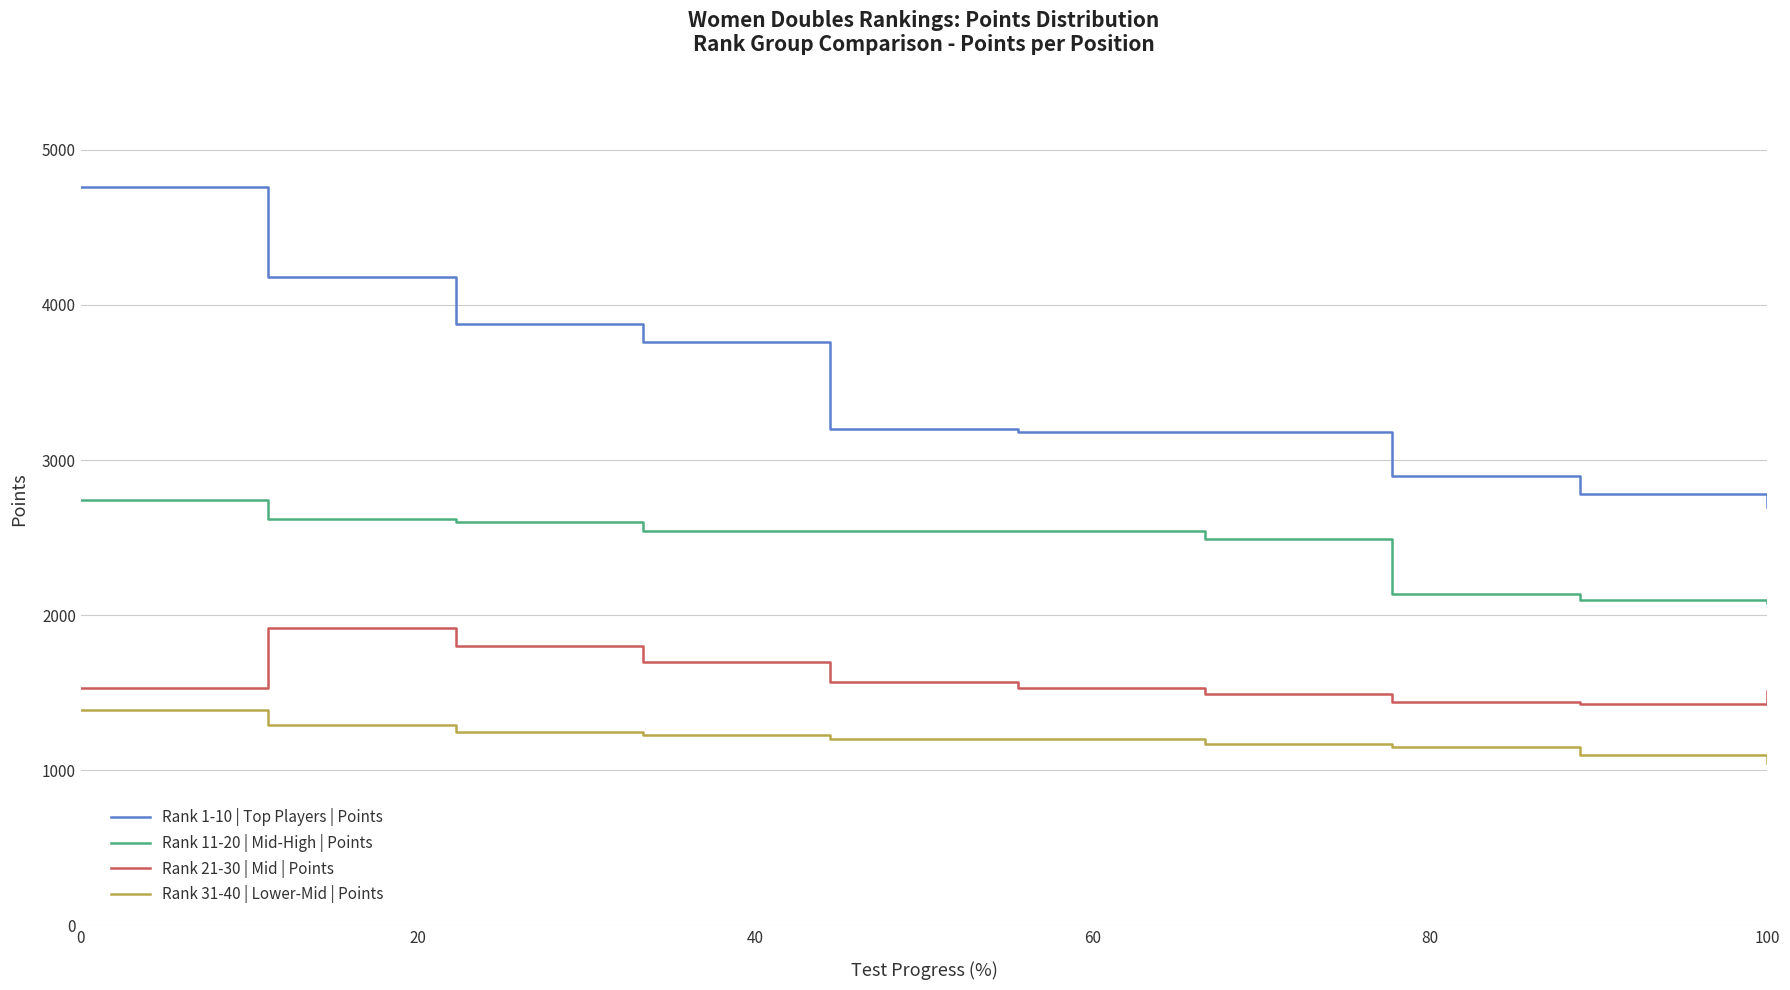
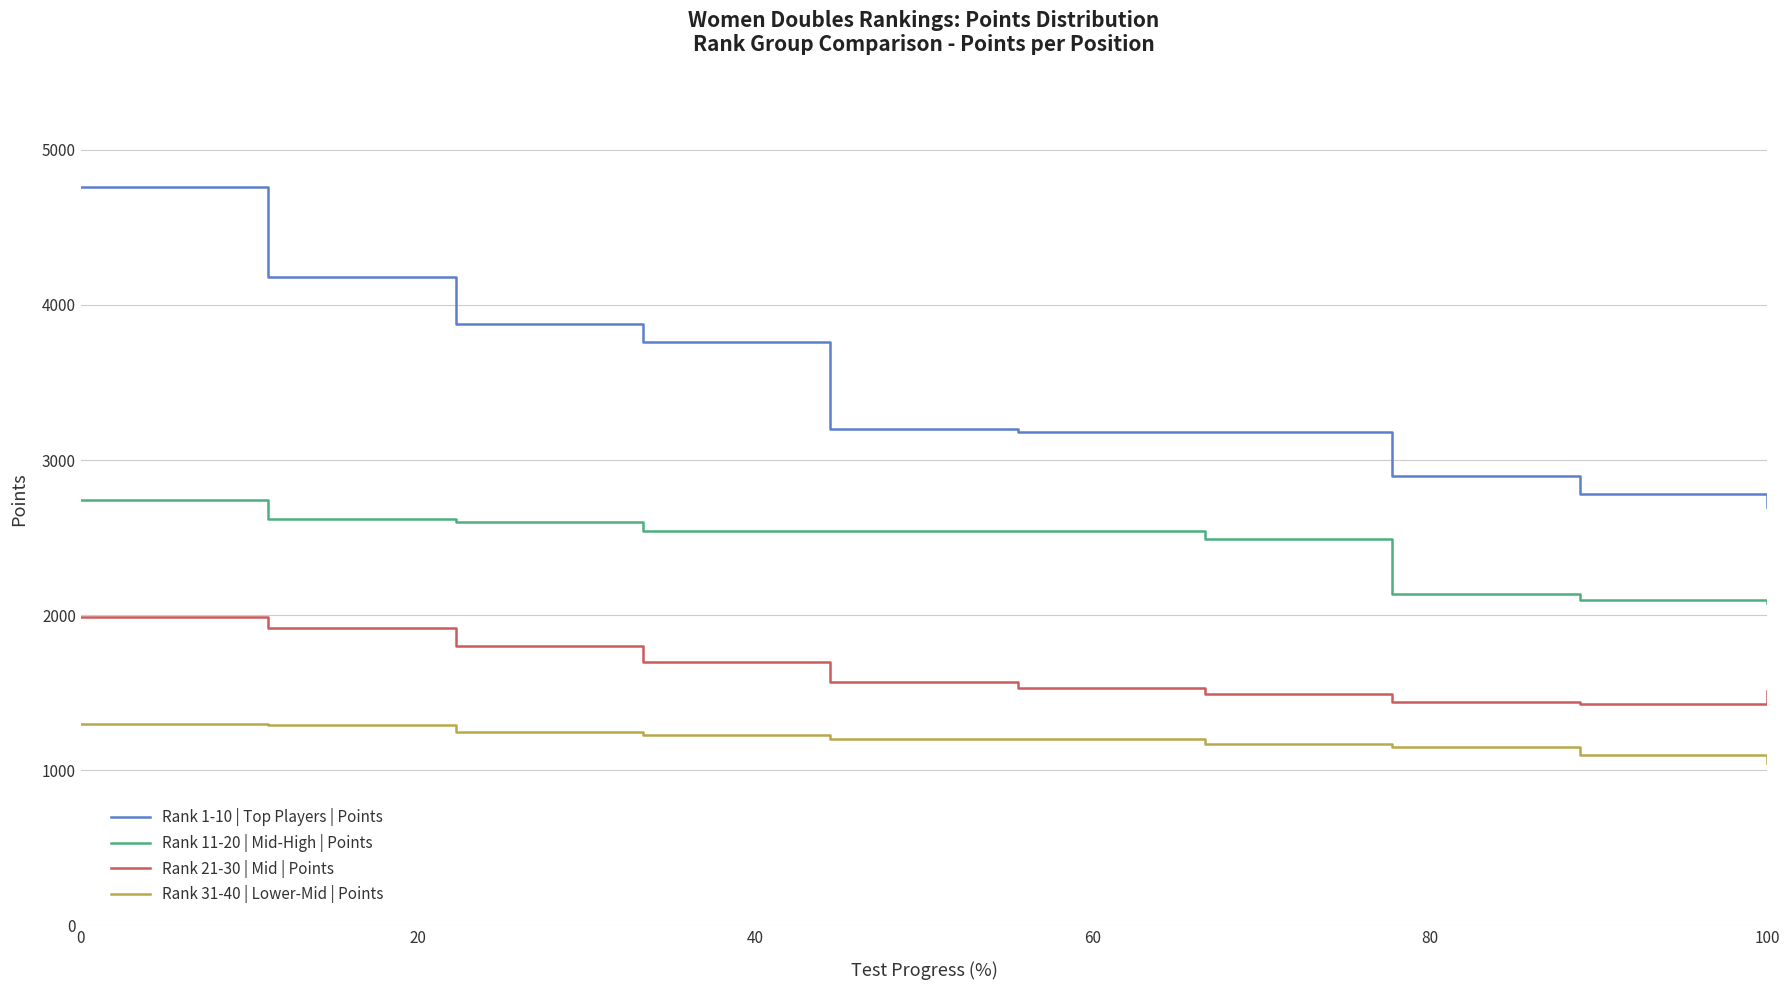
  {
    "Rank 1-10 | Top Players | Points": {
      "0": 4760,
      "100": 2700
    },
    "Rank 11-20 | Mid-High | Points": {
      "0": 2740,
      "100": 2080
    },
    "Rank 21-30 | Mid | Points": {
-     "0": 1530,
+     "0": 1990,
      "100": 1520
    },
    "Rank 31-40 | Lower-Mid | Points": {
-     "0": 1390,
+     "0": 1300,
      "100": 1050
    }
  }
